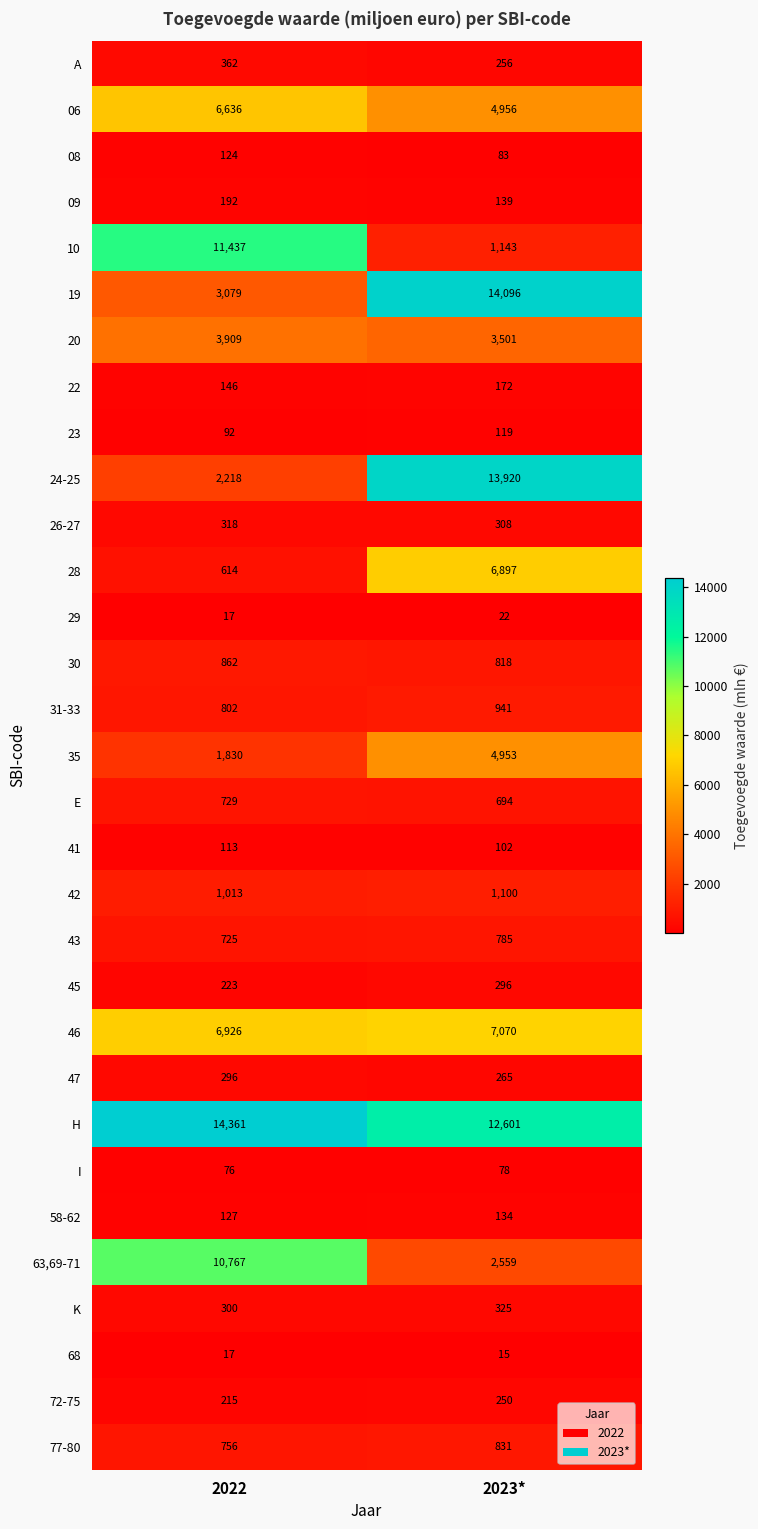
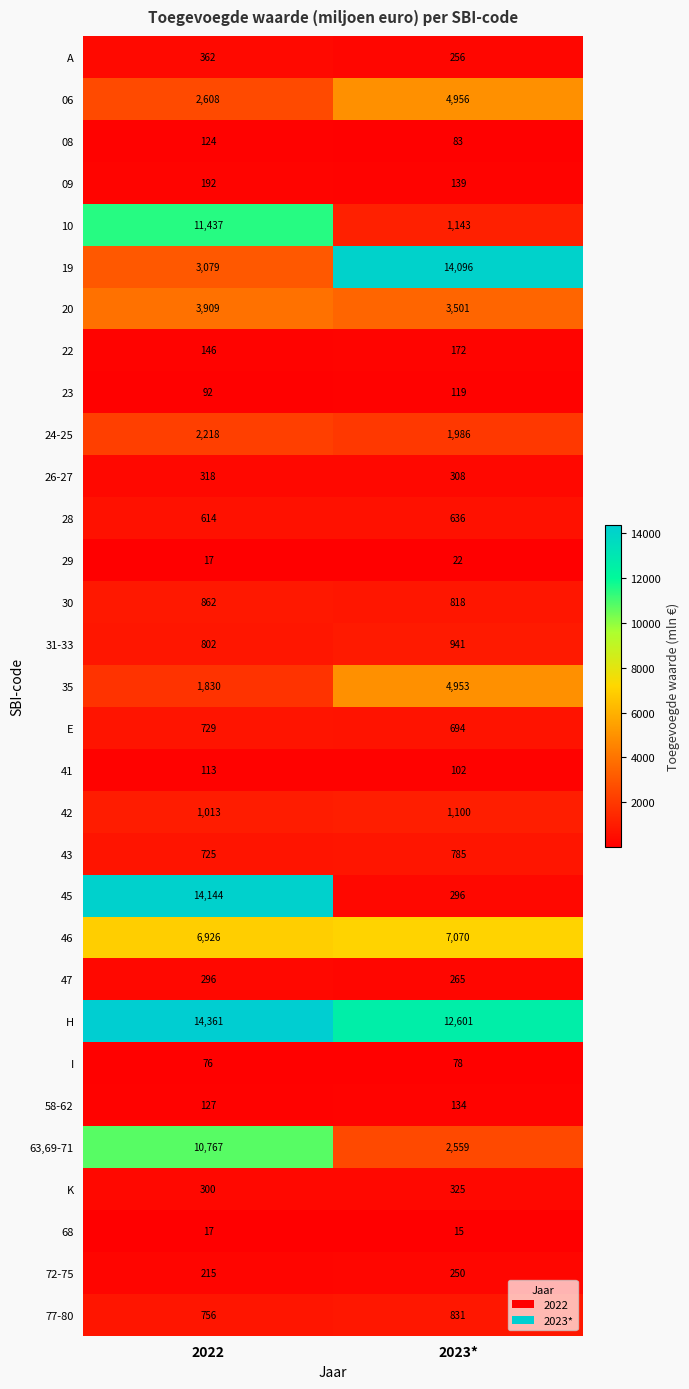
  {
    "A": {
      "2022": "362",
      "2023*": "256"
    },
    "06": {
-     "2022": "6,636",
+     "2022": "2,608",
      "2023*": "4,956"
    },
    "08": {
      "2022": "124",
      "2023*": "83"
    },
    "09": {
      "2022": "192",
      "2023*": "139"
    },
    "10": {
      "2022": "11,437",
      "2023*": "1,143"
    },
    "19": {
      "2022": "3,079",
      "2023*": "14,096"
    },
    "20": {
      "2022": "3,909",
      "2023*": "3,501"
    },
    "22": {
      "2022": "146",
      "2023*": "172"
    },
    "23": {
      "2022": "92",
      "2023*": "119"
    },
    "24-25": {
      "2022": "2,218",
-     "2023*": "13,920"
+     "2023*": "1,986"
    },
    "26-27": {
      "2022": "318",
      "2023*": "308"
    },
    "28": {
      "2022": "614",
-     "2023*": "6,897"
+     "2023*": "636"
    },
    "29": {
      "2022": "17",
      "2023*": "22"
    },
    "30": {
      "2022": "862",
      "2023*": "818"
    },
    "31-33": {
      "2022": "802",
      "2023*": "941"
    },
    "35": {
      "2022": "1,830",
      "2023*": "4,953"
    },
    "E": {
      "2022": "729",
      "2023*": "694"
    },
    "41": {
      "2022": "113",
      "2023*": "102"
    },
    "42": {
      "2022": "1,013",
      "2023*": "1,100"
    },
    "43": {
      "2022": "725",
      "2023*": "785"
    },
    "45": {
-     "2022": "223",
+     "2022": "14,144",
      "2023*": "296"
    },
    "46": {
      "2022": "6,926",
      "2023*": "7,070"
    },
    "47": {
      "2022": "296",
      "2023*": "265"
    },
    "H": {
      "2022": "14,361",
      "2023*": "12,601"
    },
    "I": {
      "2022": "76",
      "2023*": "78"
    },
    "58-62": {
      "2022": "127",
      "2023*": "134"
    },
    "63,69-71": {
      "2022": "10,767",
      "2023*": "2,559"
    },
    "K": {
      "2022": "300",
      "2023*": "325"
    },
    "68": {
      "2022": "17",
      "2023*": "15"
    },
    "72-75": {
      "2022": "215",
      "2023*": "250"
    },
    "77-80": {
      "2022": "756",
      "2023*": "831"
    }
  }
